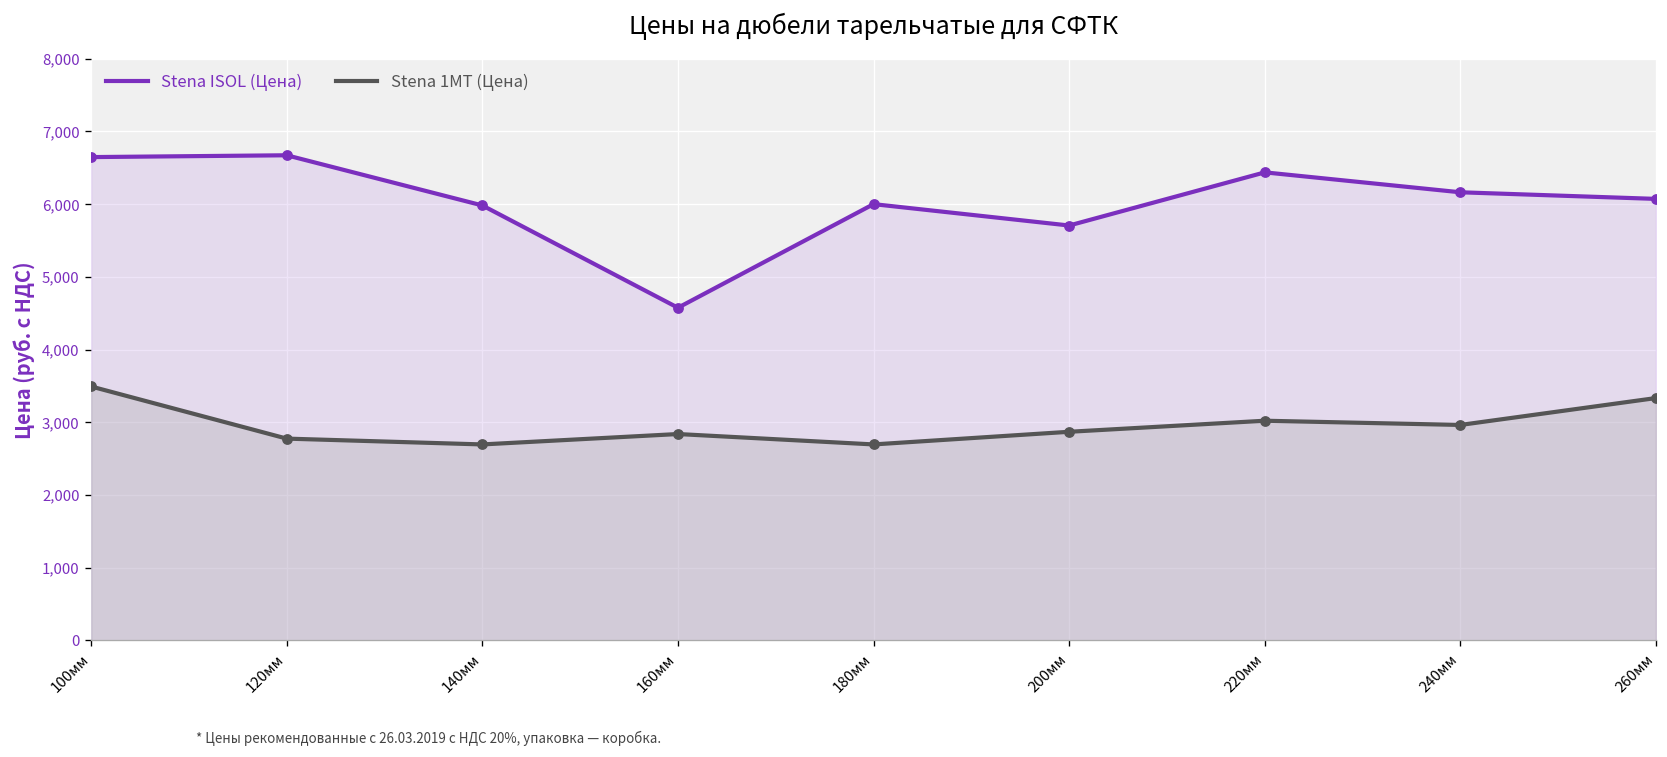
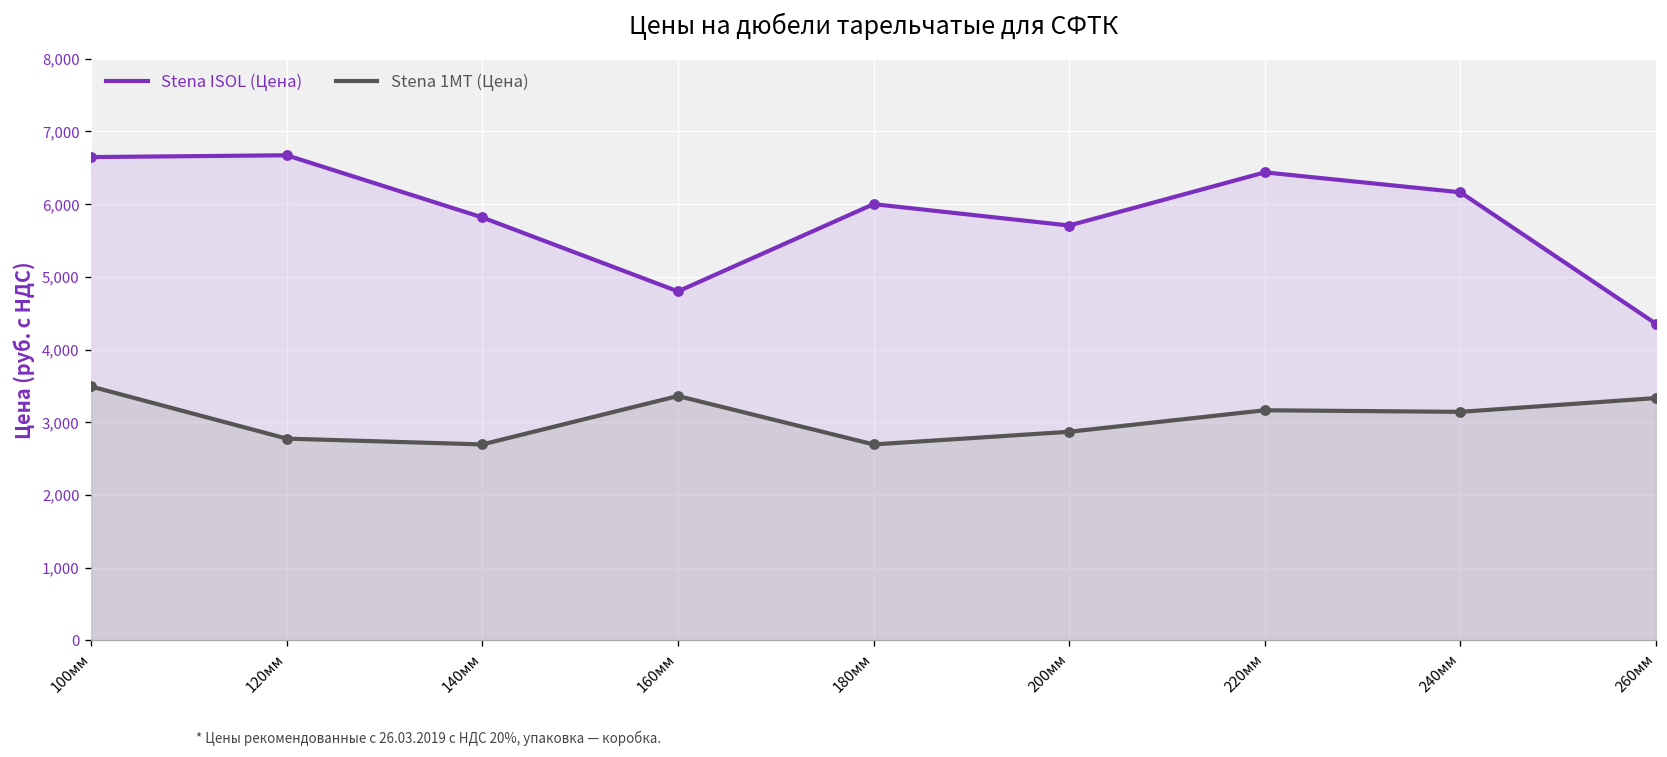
  {
    "Stena ISOL (Цена)": {
      "100мм": "6,600",
      "120мм": "6,700",
-     "140мм": "6,000",
-     "160мм": "4,600",
+     "140мм": "5,800",
+     "160мм": "4,800",
      "180мм": "6,000",
      "200мм": "5,700",
      "220мм": "6,400",
      "240мм": "6,200",
-     "260мм": "6,100"
+     "260мм": "4,400"
    },
    "Stena 1MT (Цена)": {
      "100мм": "3,500",
      "120мм": "2,800",
      "140мм": "2,700",
-     "160мм": "2,800",
+     "160мм": "3,400",
      "180мм": "2,700",
      "200мм": "2,900",
-     "220мм": "3,000",
-     "240мм": "3,000",
+     "220мм": "3,200",
+     "240мм": "3,100",
      "260мм": "3,300"
    }
  }
